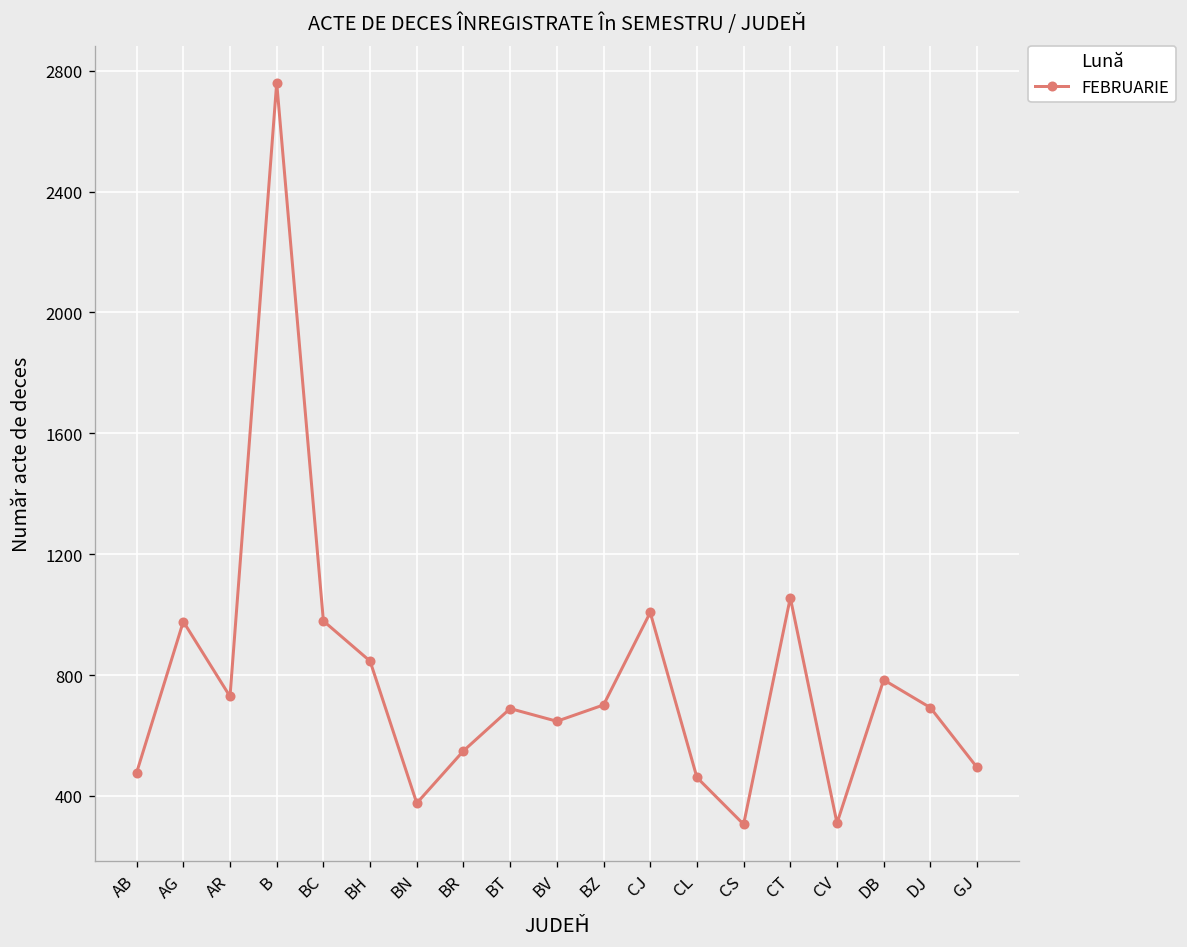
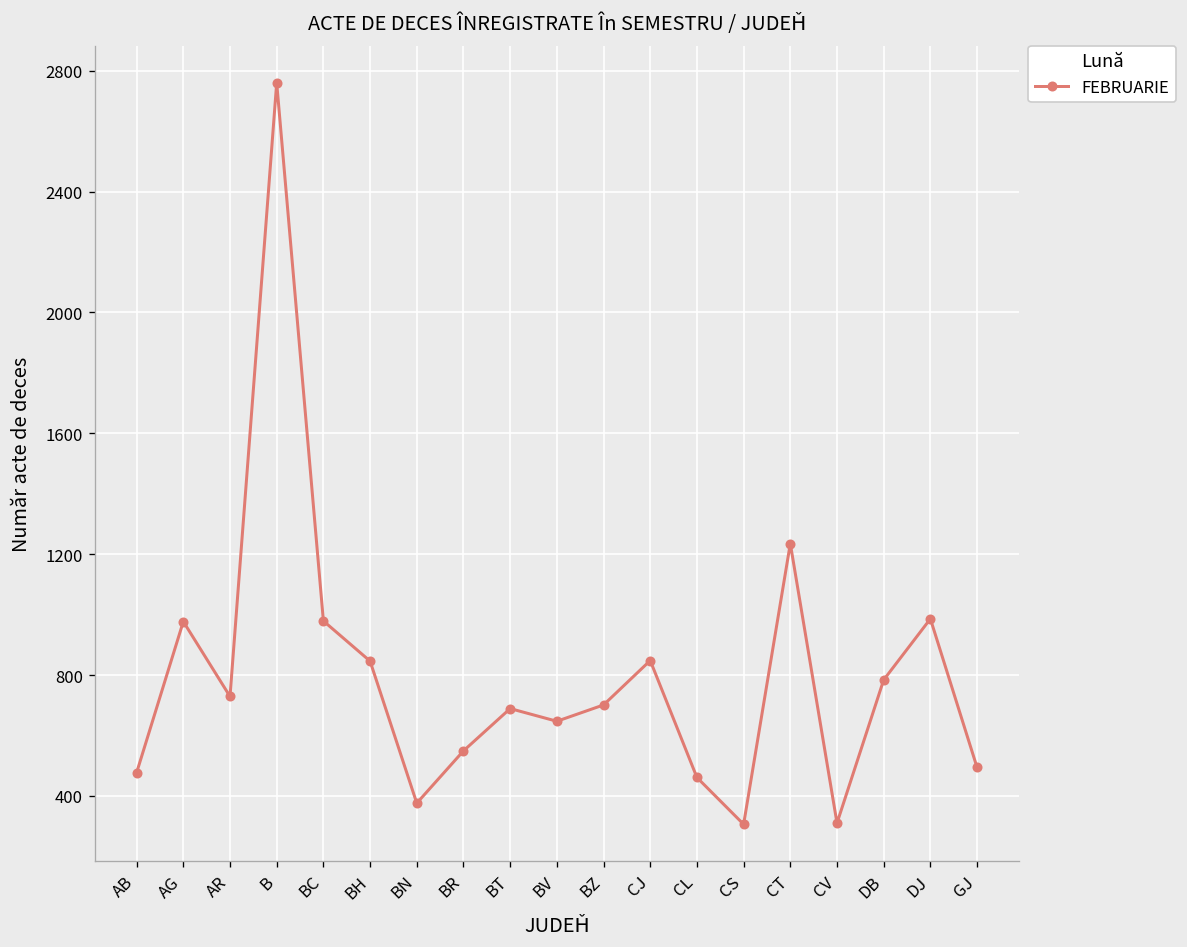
  {
    "AB": 480,
    "AG": 980,
    "AR": 730,
    "B": 2760,
    "BC": 980,
    "BH": 850,
    "BN": 380,
    "BR": 550,
    "BT": 690,
    "BV": 650,
    "BZ": 700,
-   "CJ": 1010,
+   "CJ": 850,
    "CL": 460,
    "CS": 310,
-   "CT": 1060,
+   "CT": 1240,
    "CV": 310,
    "DB": 780,
-   "DJ": 690,
+   "DJ": 990,
    "GJ": 490
  }
